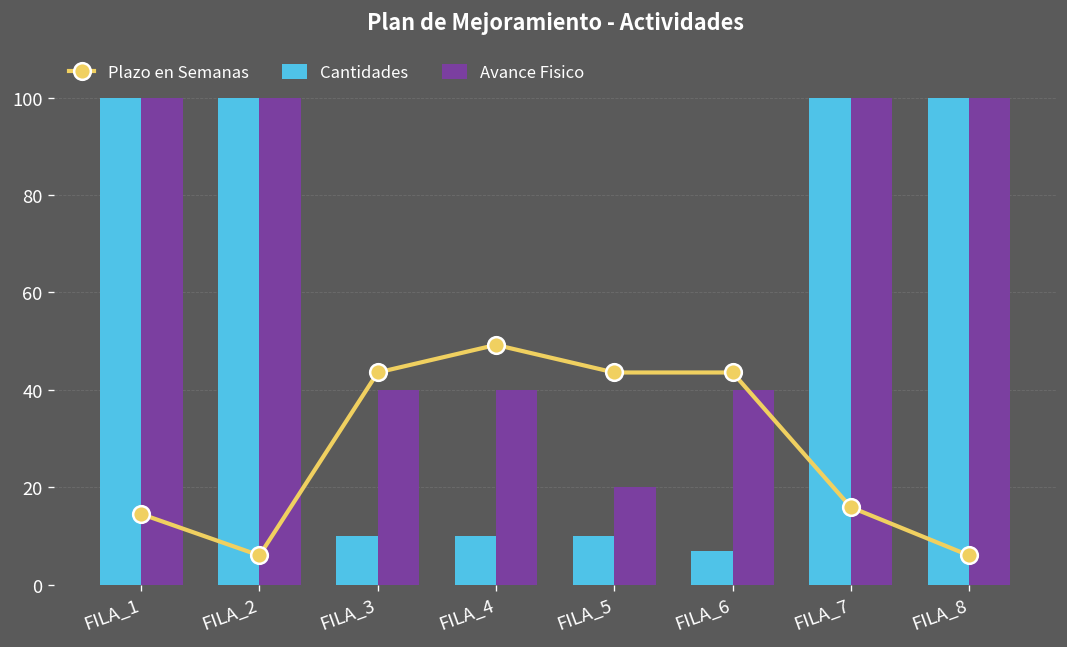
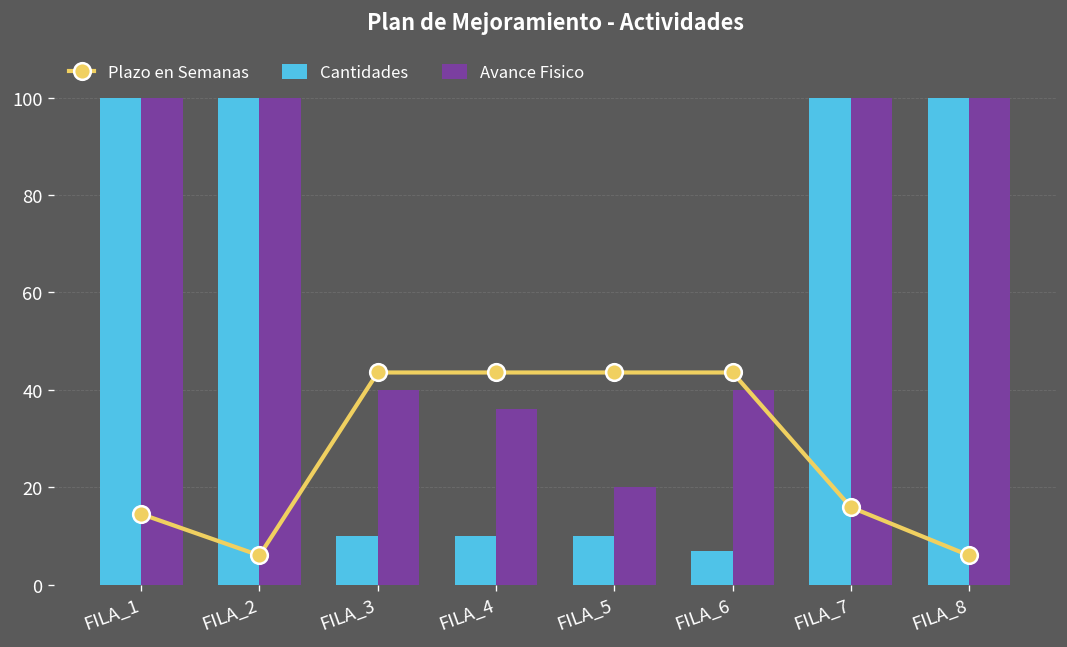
  {
    "Cantidades": {
      "FILA_1": 100,
      "FILA_2": 100,
      "FILA_3": 10,
      "FILA_4": 10,
      "FILA_5": 10,
      "FILA_6": 7,
      "FILA_7": 100,
      "FILA_8": 100
    },
    "Plazo en Semanas": {
      "FILA_1": 15,
      "FILA_2": 6,
      "FILA_3": 44,
-     "FILA_4": 49,
+     "FILA_4": 44,
      "FILA_5": 44,
      "FILA_6": 44,
      "FILA_7": 16,
      "FILA_8": 6
    },
    "Avance Fisico": {
      "FILA_1": 100,
      "FILA_2": 100,
      "FILA_3": 40,
-     "FILA_4": 40,
+     "FILA_4": 36,
      "FILA_5": 20,
      "FILA_6": 40,
      "FILA_7": 100,
      "FILA_8": 100
    }
  }
